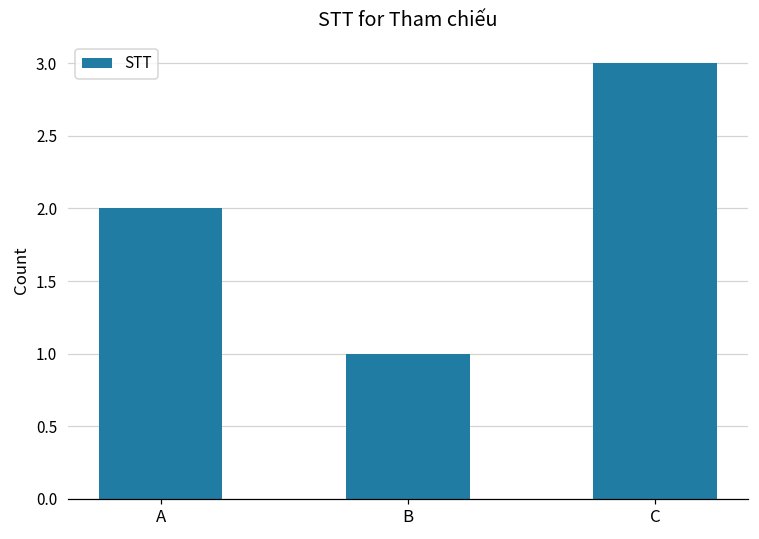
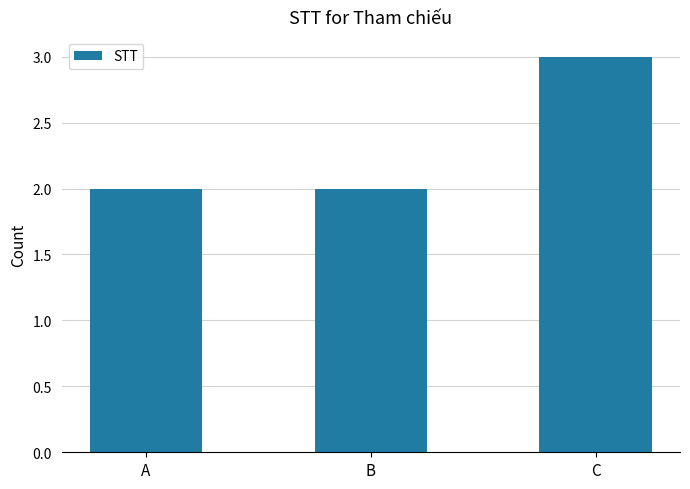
  {
    "A": 2,
-   "B": 1,
+   "B": 2,
    "C": 3
  }
